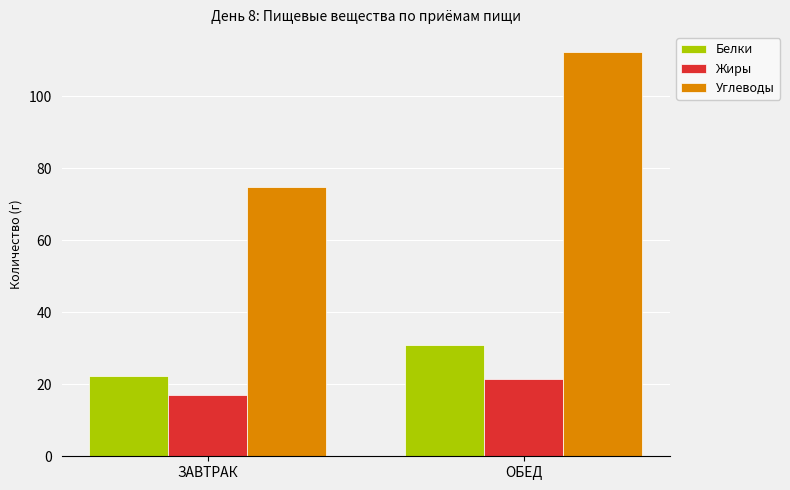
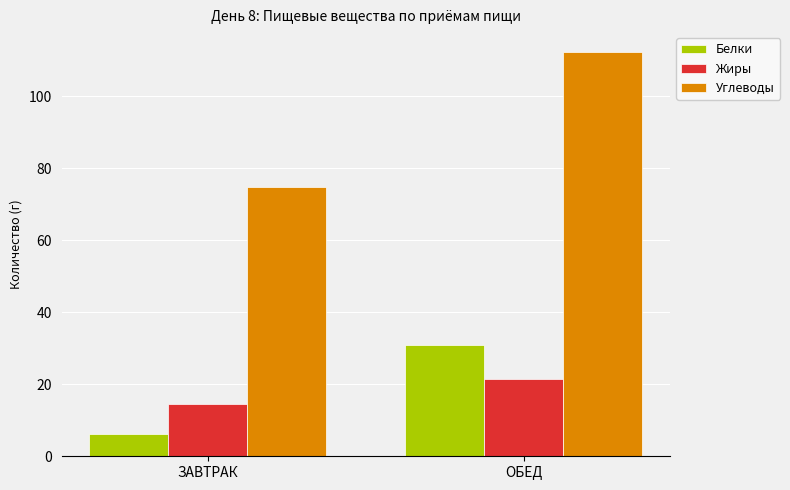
  {
    "Белки": {
-     "ЗАВТРАК": 22,
+     "ЗАВТРАК": 6,
      "ОБЕД": 31
    },
    "Жиры": {
-     "ЗАВТРАК": 17,
+     "ЗАВТРАК": 15,
      "ОБЕД": 22
    },
    "Углеводы": {
      "ЗАВТРАК": 75,
      "ОБЕД": 112
    }
  }
